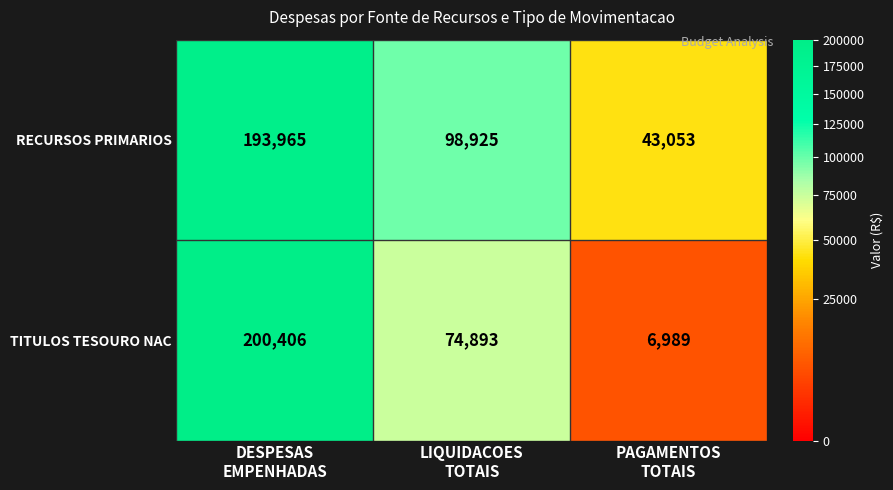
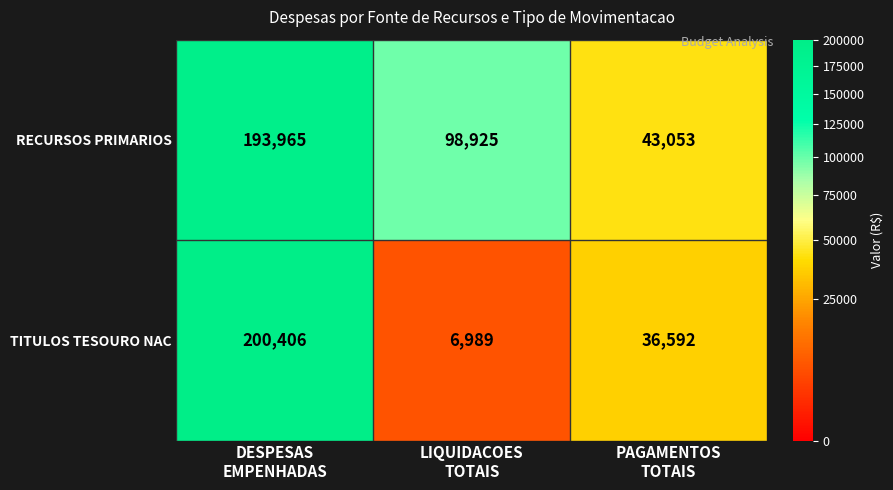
  {
    "RECURSOS PRIMARIOS": {
      "DESPESAS EMPENHADAS": "193,965",
      "LIQUIDACOES TOTAIS": "98,925"
    },
    "TITULOS TESOURO NAC": {
      "DESPESAS EMPENHADAS": "200,406",
-     "LIQUIDACOES TOTAIS": "74,893",
-     "PAGAMENTOS TOTAIS": "6,989"
+     "LIQUIDACOES TOTAIS": "6,989",
+     "PAGAMENTOS TOTAIS": "36,592"
    }
  }
